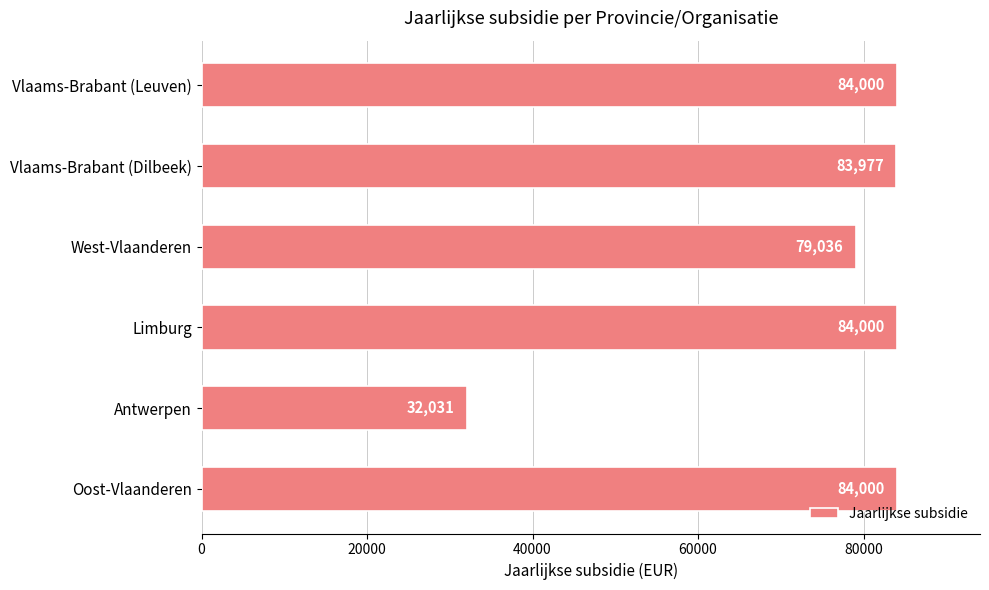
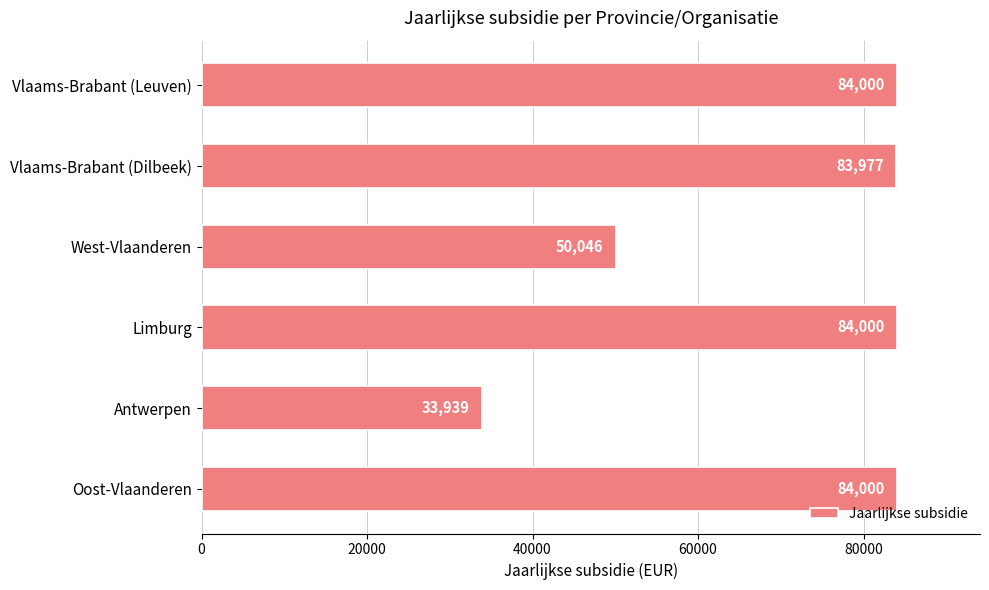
  {
    "Vlaams-Brabant (Leuven)": "84,000",
    "Vlaams-Brabant (Dilbeek)": "83,977",
-   "West-Vlaanderen": "79,036",
+   "West-Vlaanderen": "50,046",
    "Limburg": "84,000",
-   "Antwerpen": "32,031",
+   "Antwerpen": "33,939",
    "Oost-Vlaanderen": "84,000"
  }
